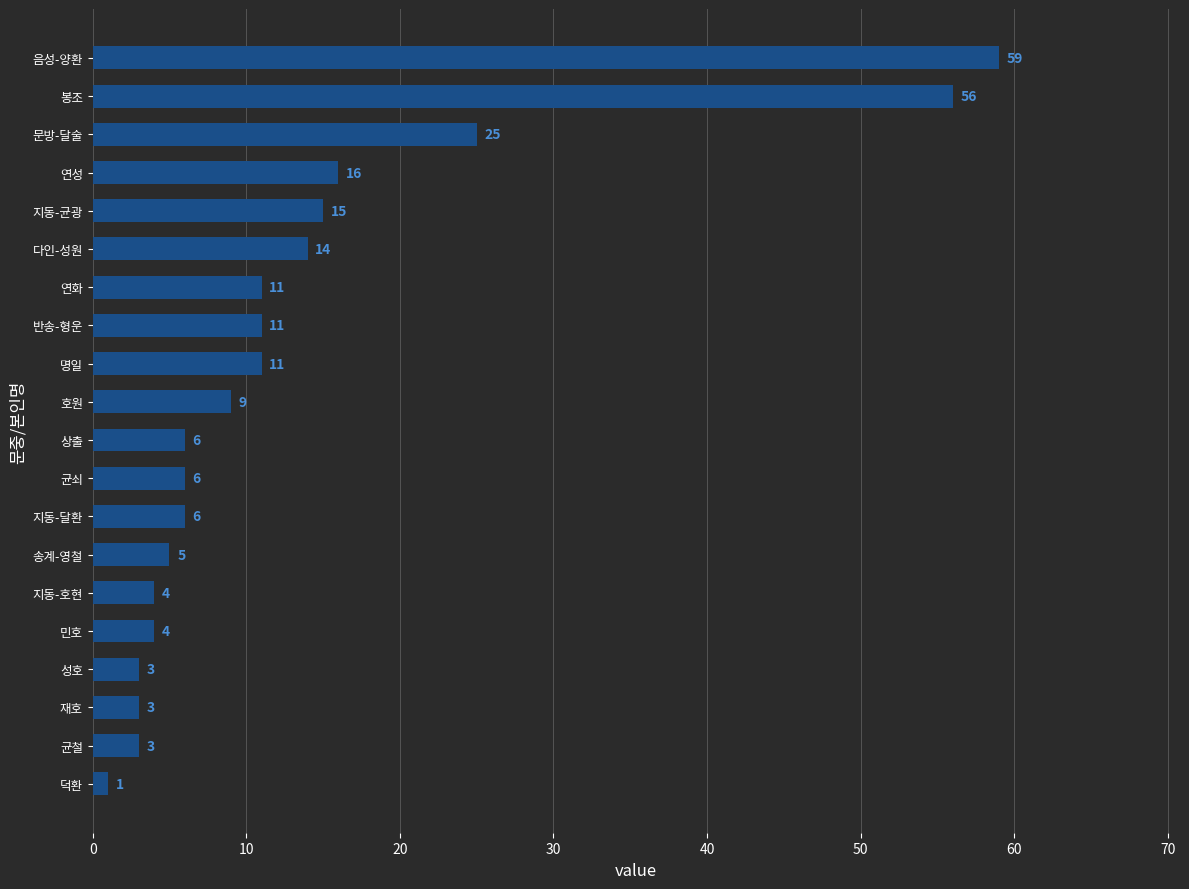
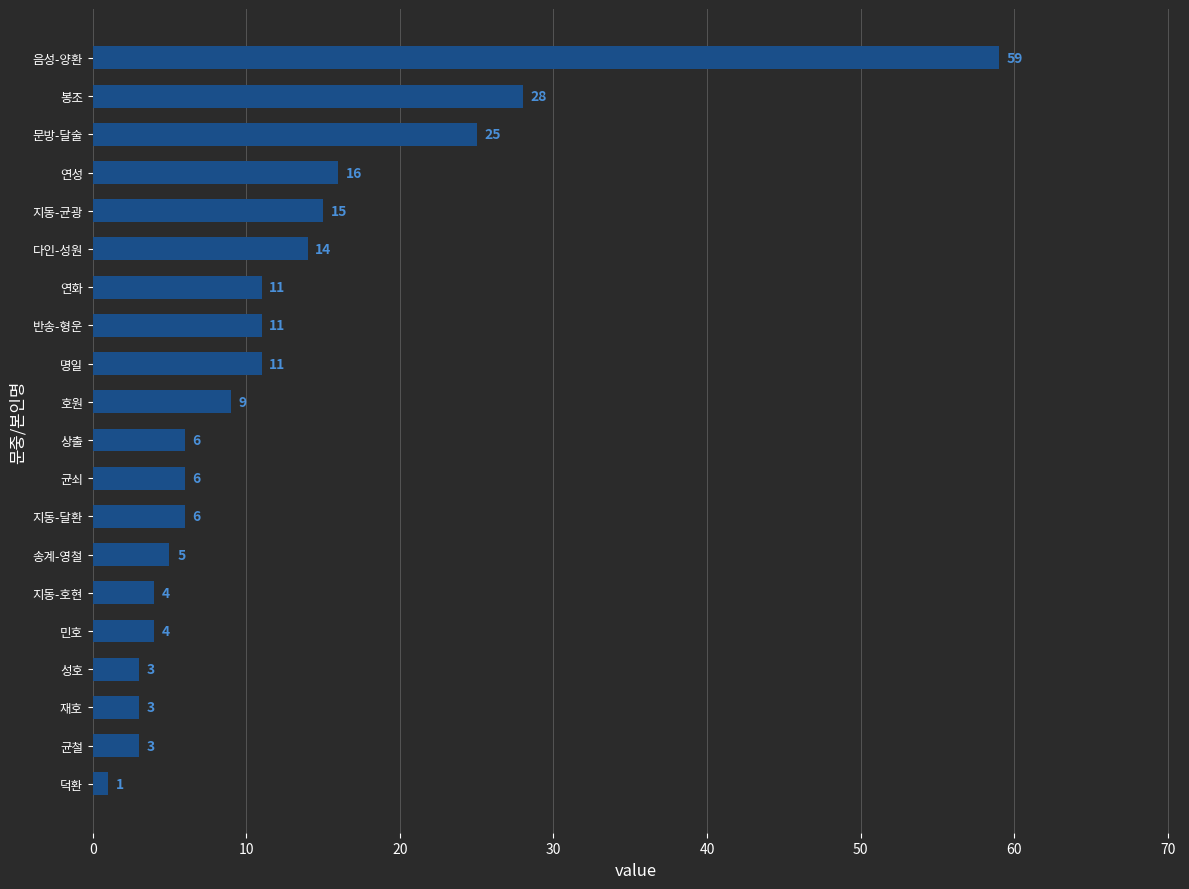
  {
    "음성-양환": 59,
-   "봉조": 56,
+   "봉조": 28,
    "문방-달술": 25,
    "연성": 16,
    "지동-균광": 15,
    "다인-성원": 14,
    "연화": 11,
    "반송-형운": 11,
    "명일": 11,
    "호원": 9,
    "상출": 6,
    "균쇠": 6,
    "지동-달환": 6,
    "송계-영철": 5,
    "지동-호현": 4,
    "민호": 4,
    "성호": 3,
    "재호": 3,
    "균철": 3,
    "덕환": 1
  }
